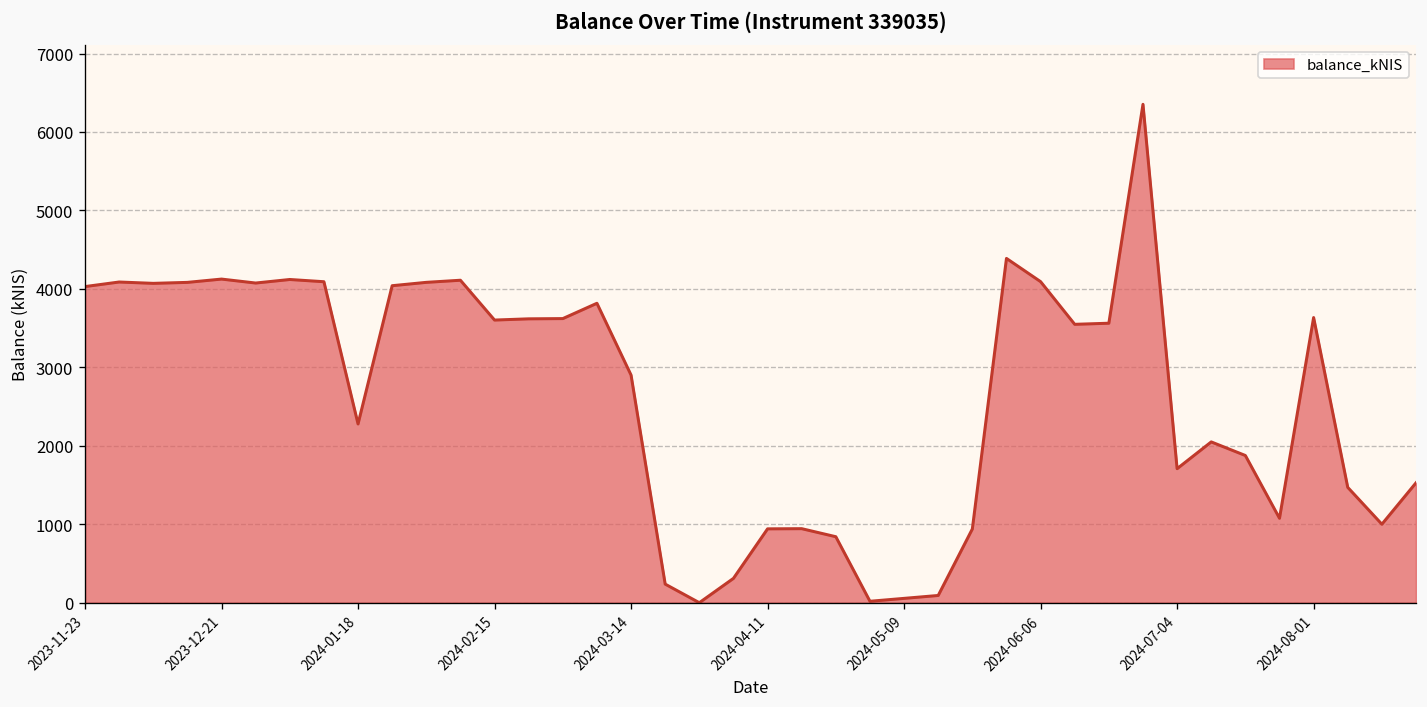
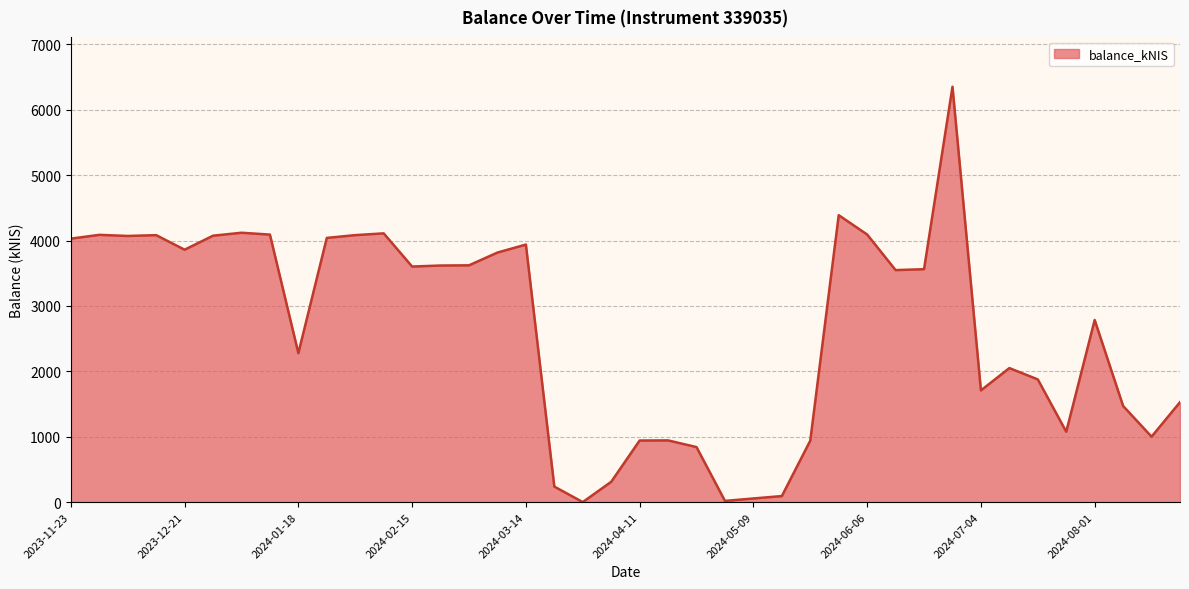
  {
    "2023-11-23": 4000,
-   "2023-12-21": 4100,
+   "2023-12-21": 3900,
    "2024-01-18": 2300,
    "2024-02-15": 3600,
-   "2024-03-14": 2900,
+   "2024-03-14": 3900,
    "2024-04-11": 900,
    "2024-05-09": 100,
    "2024-06-06": 4100,
    "2024-07-04": 1700,
-   "2024-08-01": 3600
+   "2024-08-01": 2800
  }
